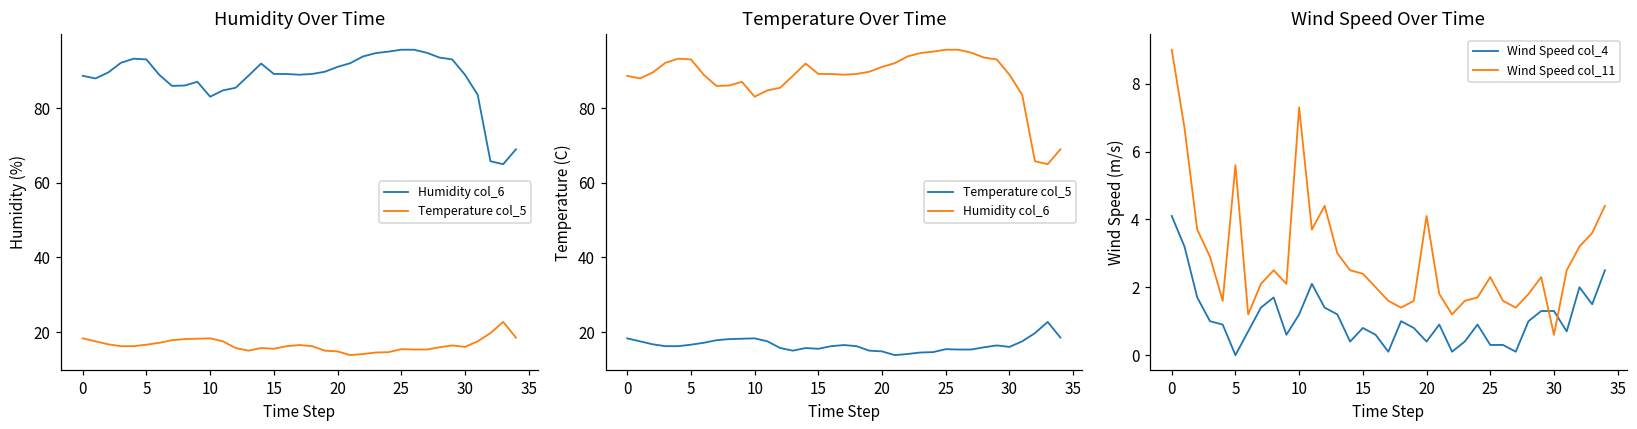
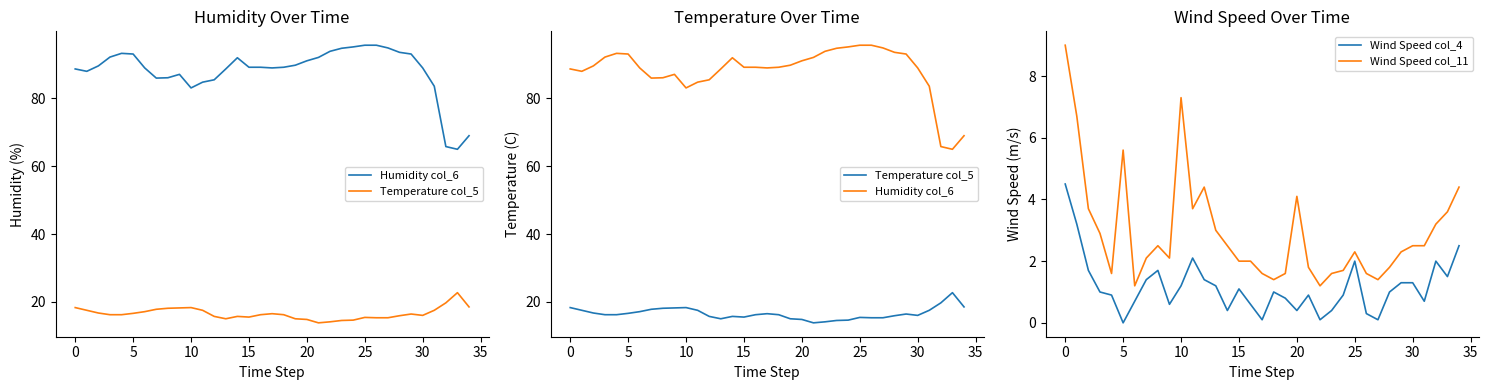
  {
    "Temperature Over Time": {
      "Temperature col_5": {
        "0": 18,
        "5": 17,
        "10": 18,
        "15": 16,
        "20": 15,
        "25": 15,
        "30": 16
      },
      "Humidity col_6": {
        "0": 89,
        "5": 93,
        "10": 83,
        "15": 89,
        "20": 91,
        "25": 96,
        "30": 89
      }
    },
    "Wind Speed Over Time": {
      "Wind Speed col_4": {
-       "0": 4.1,
+       "0": 4.5,
        "5": 0.0,
        "10": 1.2,
-       "15": 0.8,
+       "15": 1.1,
        "20": 0.4,
-       "25": 0.3,
+       "25": 2.0,
        "30": 1.3
      },
      "Wind Speed col_11": {
        "0": 9.0,
        "5": 5.6,
        "10": 7.3,
-       "15": 2.4,
+       "15": 2.0,
        "20": 4.1,
        "25": 2.3,
-       "30": 0.6
+       "30": 2.5
      }
    }
  }
